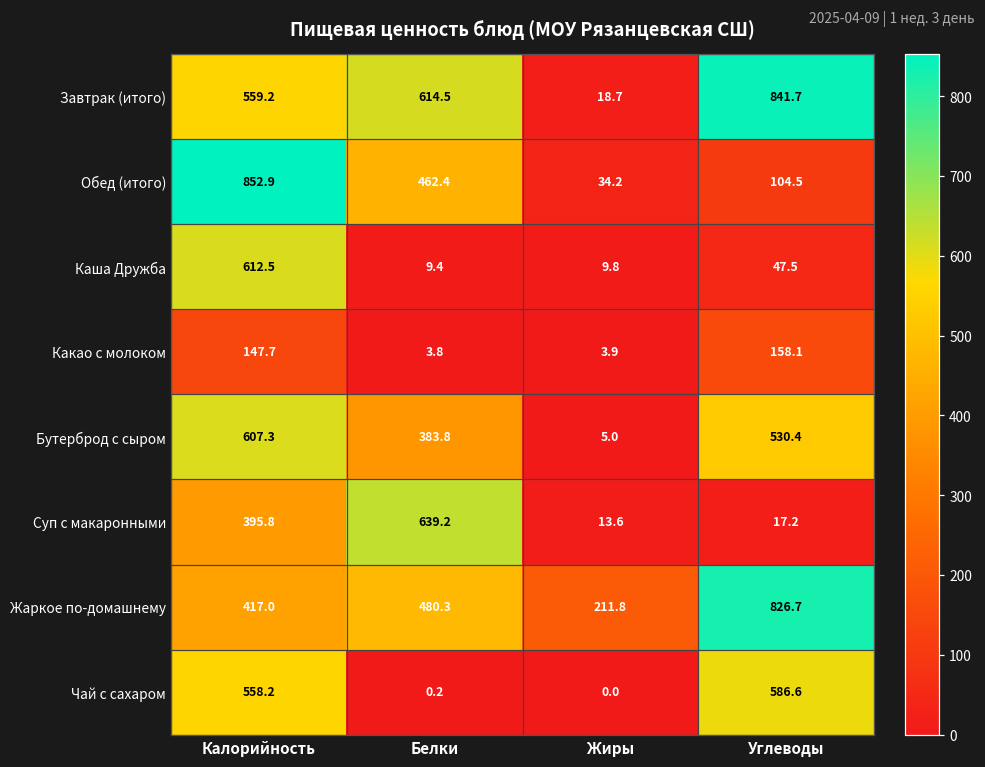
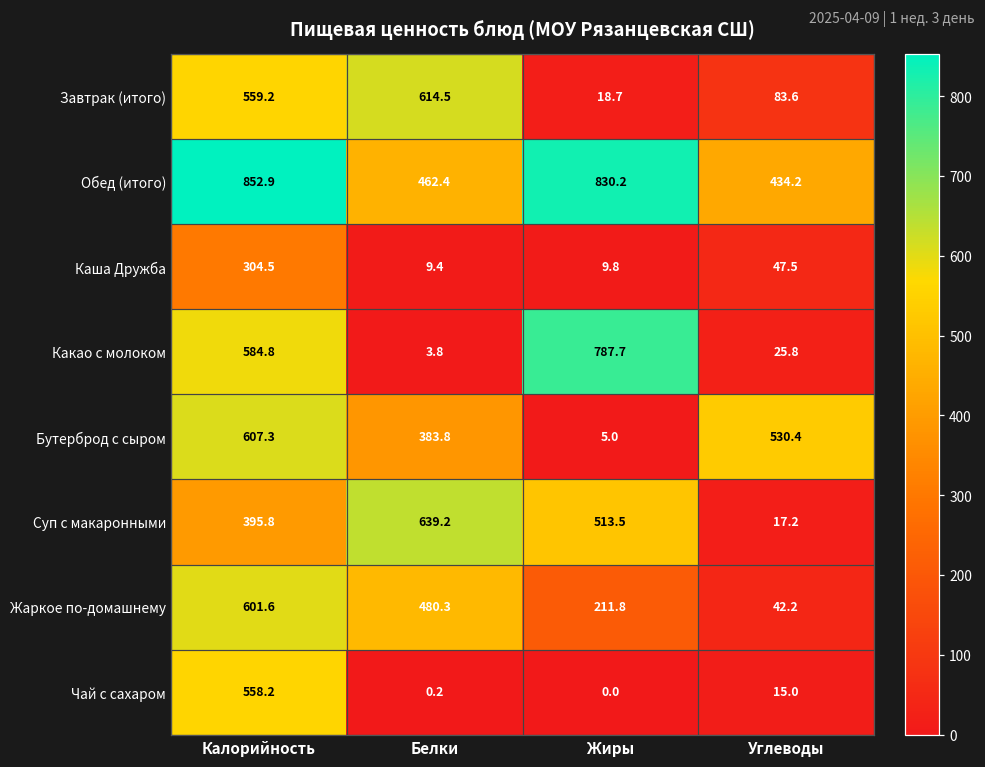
  {
    "Завтрак (итого)": {
      "Калорийность": 559.2,
      "Белки": 614.5,
      "Жиры": 18.7,
-     "Углеводы": 841.7
+     "Углеводы": 83.6
    },
    "Обед (итого)": {
      "Калорийность": 852.9,
      "Белки": 462.4,
-     "Жиры": 34.2,
-     "Углеводы": 104.5
+     "Жиры": 830.2,
+     "Углеводы": 434.2
    },
    "Каша Дружба": {
-     "Калорийность": 612.5,
+     "Калорийность": 304.5,
      "Белки": 9.4,
      "Жиры": 9.8,
      "Углеводы": 47.5
    },
    "Какао с молоком": {
-     "Калорийность": 147.7,
+     "Калорийность": 584.8,
      "Белки": 3.8,
-     "Жиры": 3.9,
-     "Углеводы": 158.1
+     "Жиры": 787.7,
+     "Углеводы": 25.8
    },
    "Бутерброд с сыром": {
      "Калорийность": 607.3,
      "Белки": 383.8,
      "Жиры": 5.0,
      "Углеводы": 530.4
    },
    "Суп с макаронными": {
      "Калорийность": 395.8,
      "Белки": 639.2,
-     "Жиры": 13.6,
+     "Жиры": 513.5,
      "Углеводы": 17.2
    },
    "Жаркое по-домашнему": {
-     "Калорийность": 417.0,
+     "Калорийность": 601.6,
      "Белки": 480.3,
      "Жиры": 211.8,
-     "Углеводы": 826.7
+     "Углеводы": 42.2
    },
    "Чай с сахаром": {
      "Калорийность": 558.2,
      "Белки": 0.2,
      "Жиры": 0.0,
-     "Углеводы": 586.6
+     "Углеводы": 15.0
    }
  }
